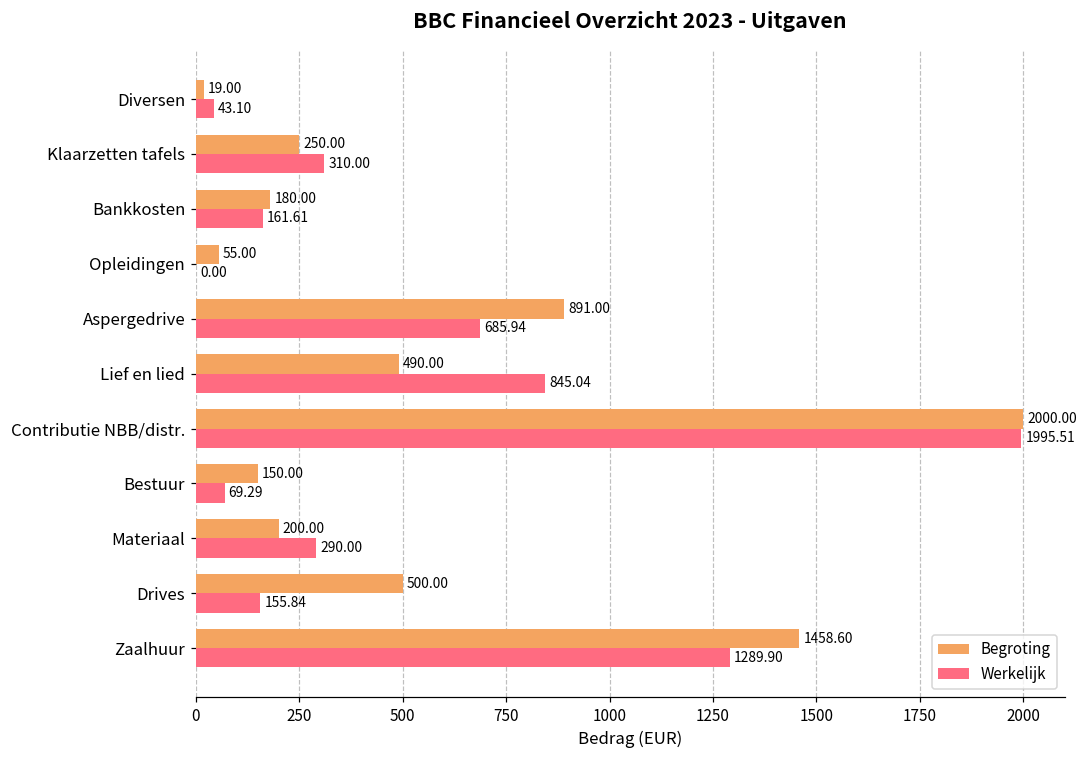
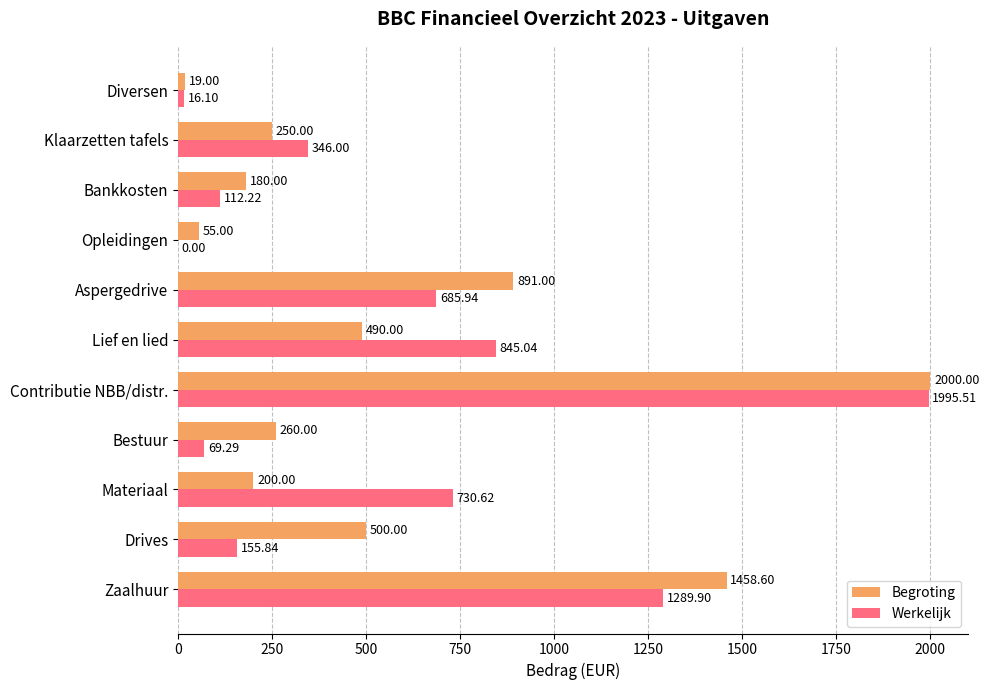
  {
    "Begroting": {
      "Diversen": 19.00,
      "Klaarzetten tafels": 250.00,
      "Bankkosten": 180.00,
      "Opleidingen": 55.00,
      "Aspergedrive": 891.00,
      "Lief en lied": 490.00,
      "Contributie NBB/distr.": 2000.00,
-     "Bestuur": 150.00,
+     "Bestuur": 260.00,
      "Materiaal": 200.00,
      "Drives": 500.00,
      "Zaalhuur": 1458.60
    },
    "Werkelijk": {
-     "Diversen": 43.10,
-     "Klaarzetten tafels": 310.00,
-     "Bankkosten": 161.61,
+     "Diversen": 16.10,
+     "Klaarzetten tafels": 346.00,
+     "Bankkosten": 112.22,
      "Opleidingen": 0.00,
      "Aspergedrive": 685.94,
      "Lief en lied": 845.04,
      "Contributie NBB/distr.": 1995.51,
      "Bestuur": 69.29,
-     "Materiaal": 290.00,
+     "Materiaal": 730.62,
      "Drives": 155.84,
      "Zaalhuur": 1289.90
    }
  }
